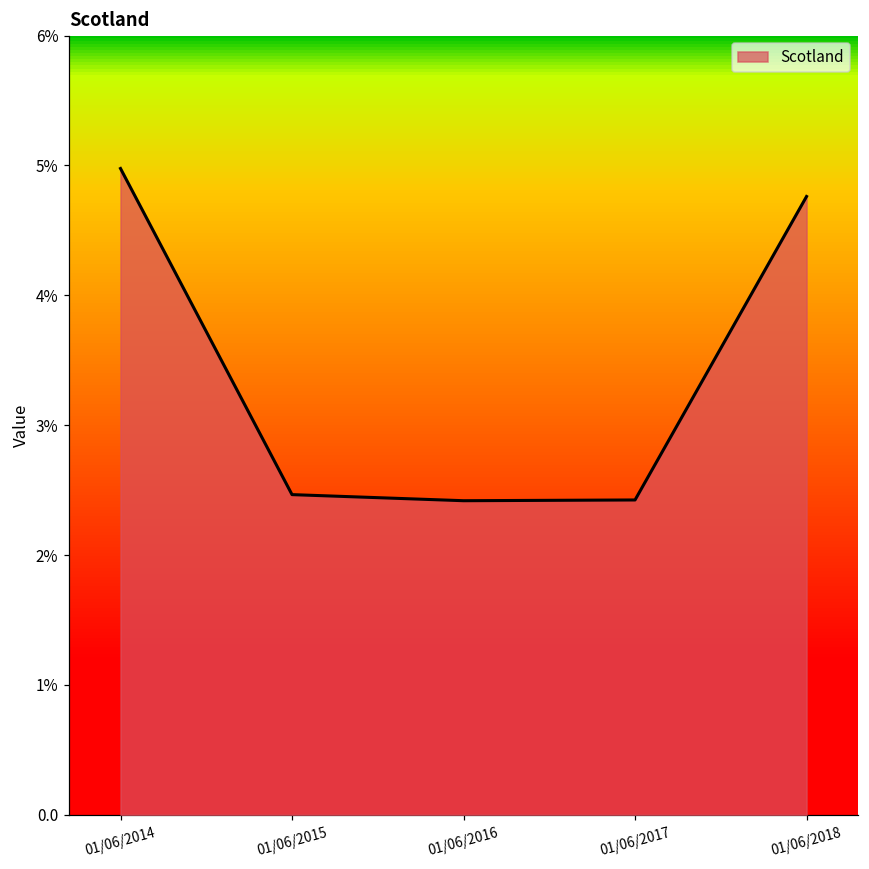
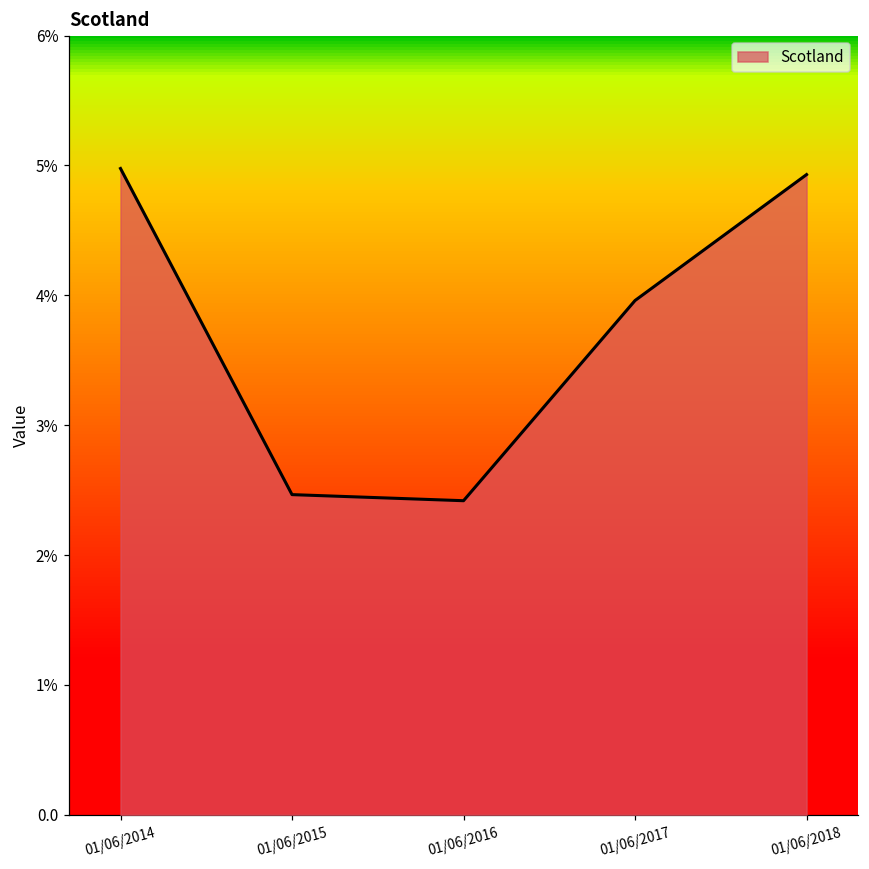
  {
    "01/06/2014": "4.98%",
    "01/06/2015": "2.47%",
    "01/06/2016": "2.42%",
-   "01/06/2017": "2.42%",
-   "01/06/2018": "4.76%"
+   "01/06/2017": "3.96%",
+   "01/06/2018": "4.93%"
  }
